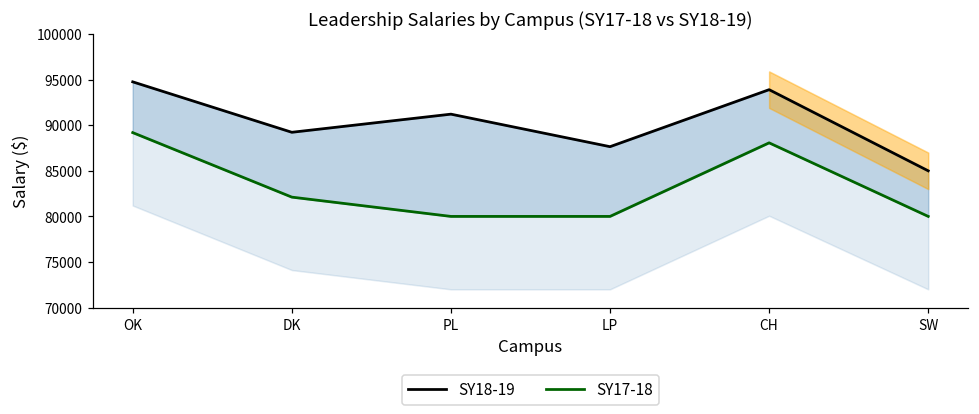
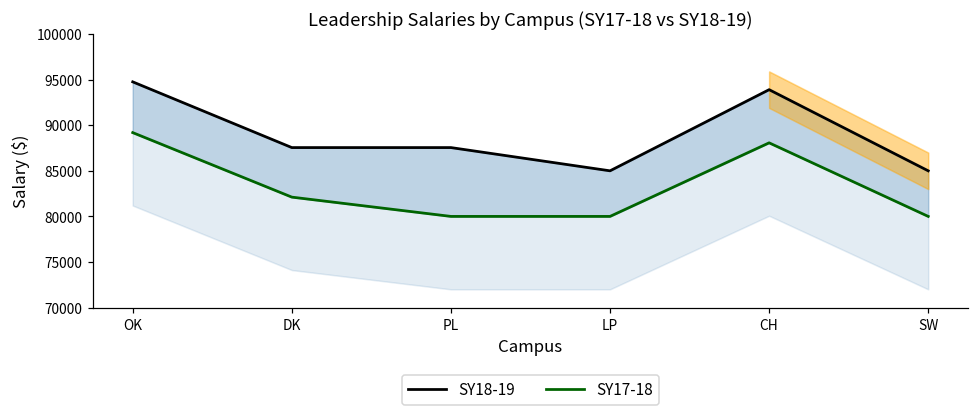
  {
    "SY18-19": {
      "OK": 95000,
-     "DK": 89000,
-     "PL": 91000,
-     "LP": 88000,
+     "DK": 88000,
+     "PL": 88000,
+     "LP": 85000,
      "CH": 94000,
      "SW": 85000
    },
    "SY17-18": {
      "OK": 89000,
      "DK": 82000,
      "PL": 80000,
      "LP": 80000,
      "CH": 88000,
      "SW": 80000
    }
  }
